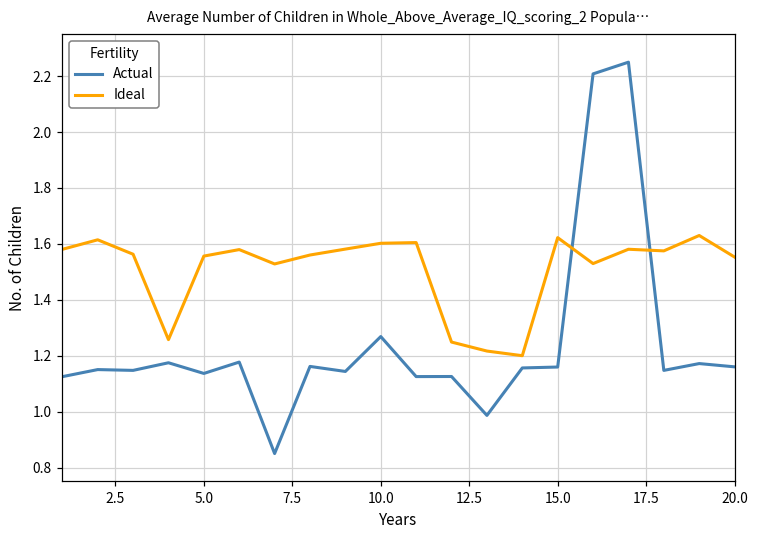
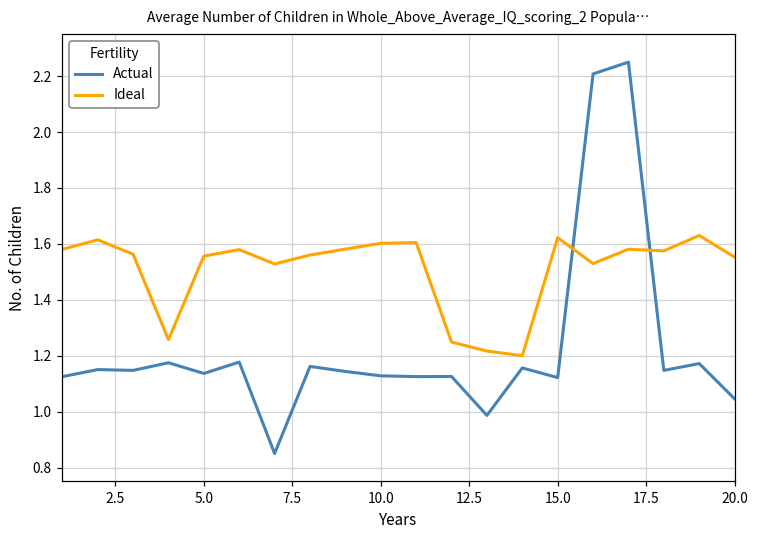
  {
    "Actual": {
      "5.0": 1.14,
-     "10.0": 1.27,
-     "15.0": 1.16,
-     "20.0": 1.16
+     "10.0": 1.13,
+     "15.0": 1.12,
+     "20.0": 1.05
    },
    "Ideal": {
      "5.0": 1.56,
      "10.0": 1.60,
      "15.0": 1.62,
      "20.0": 1.55
    }
  }
